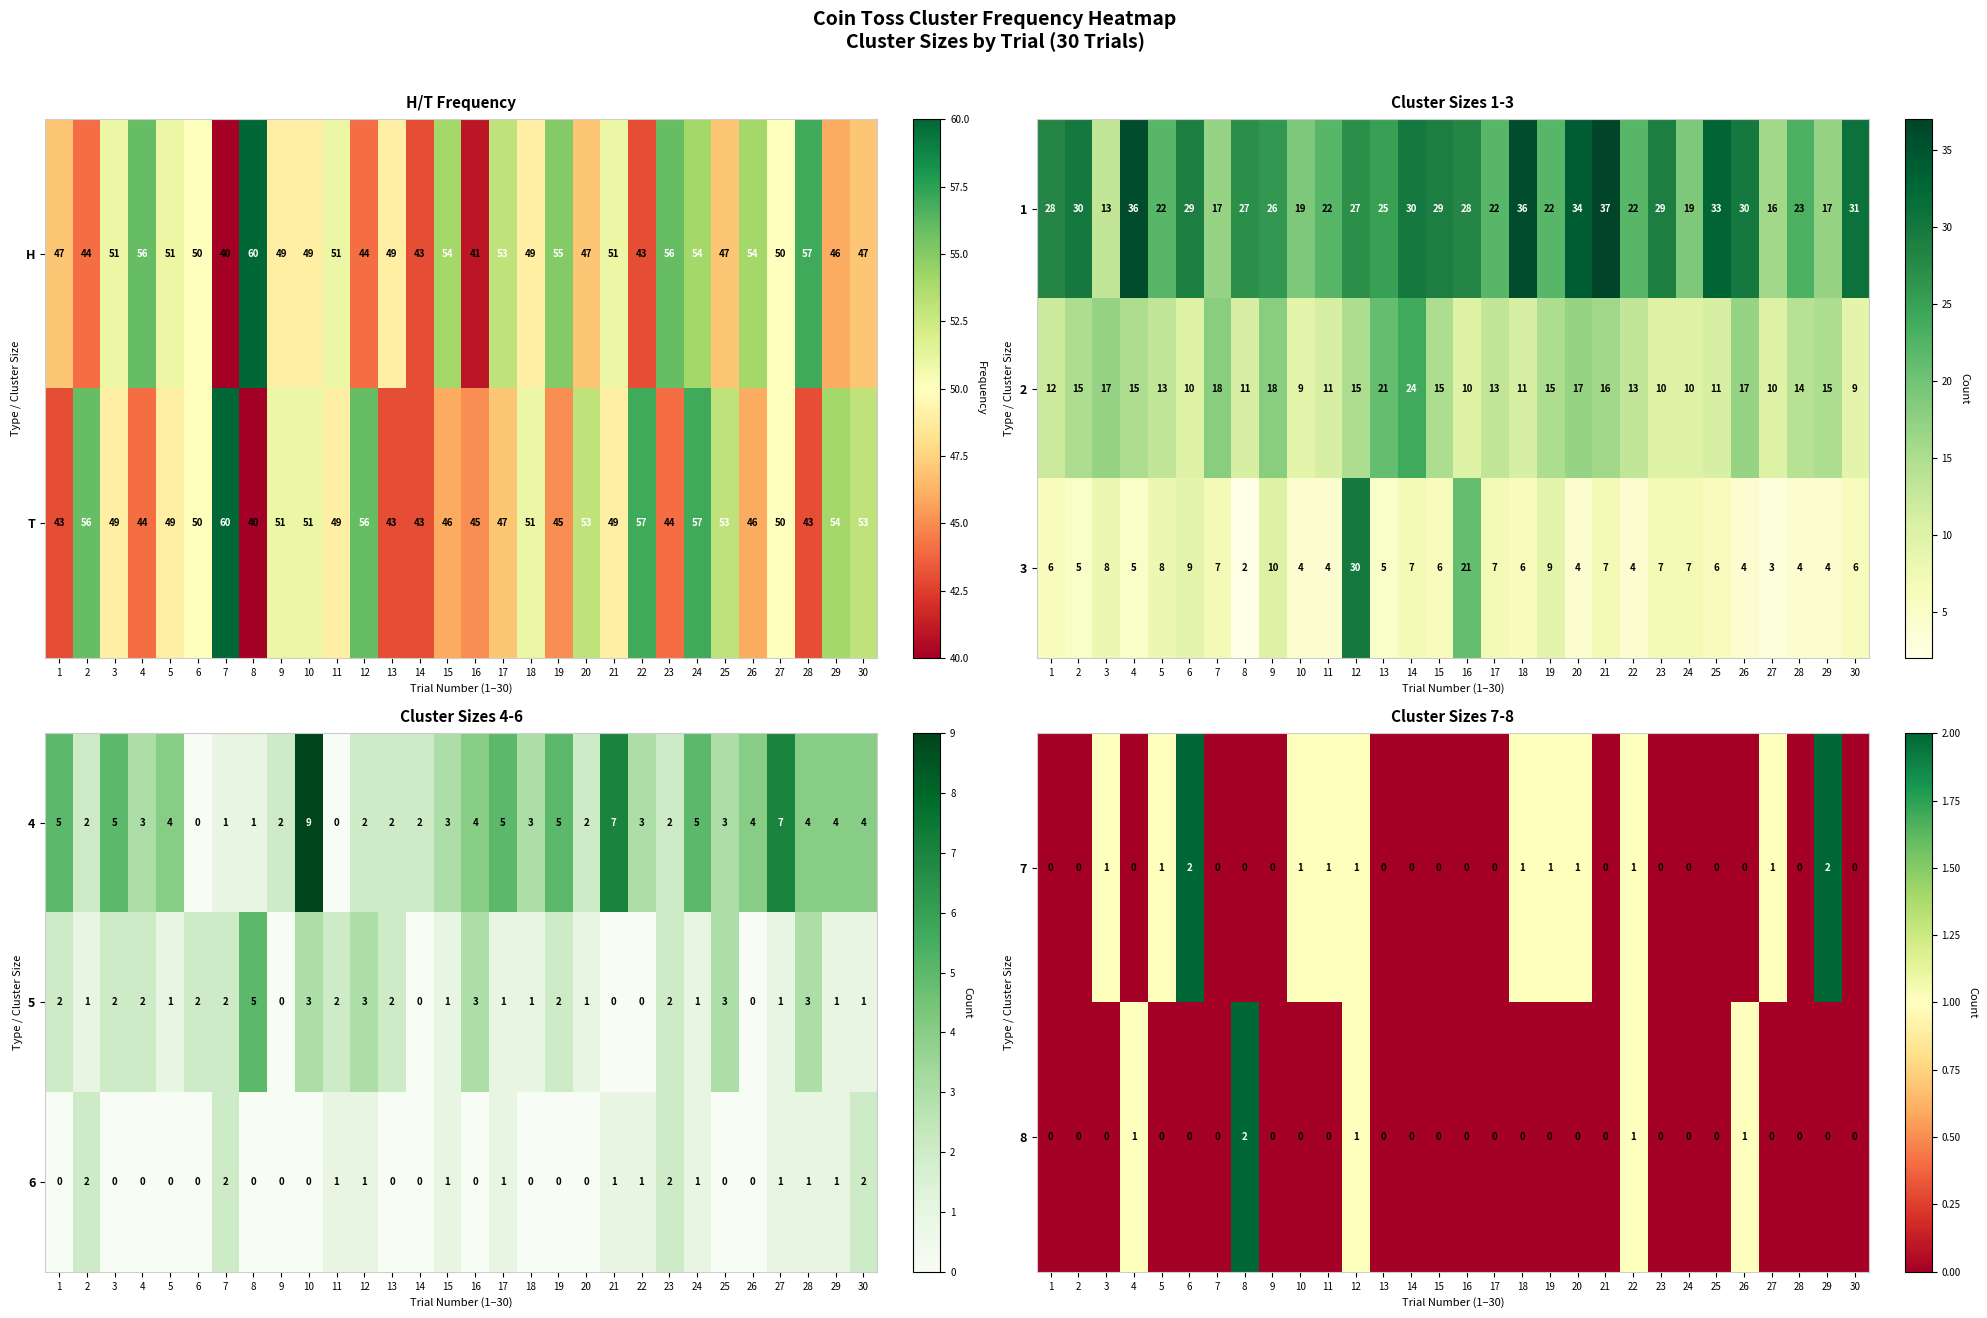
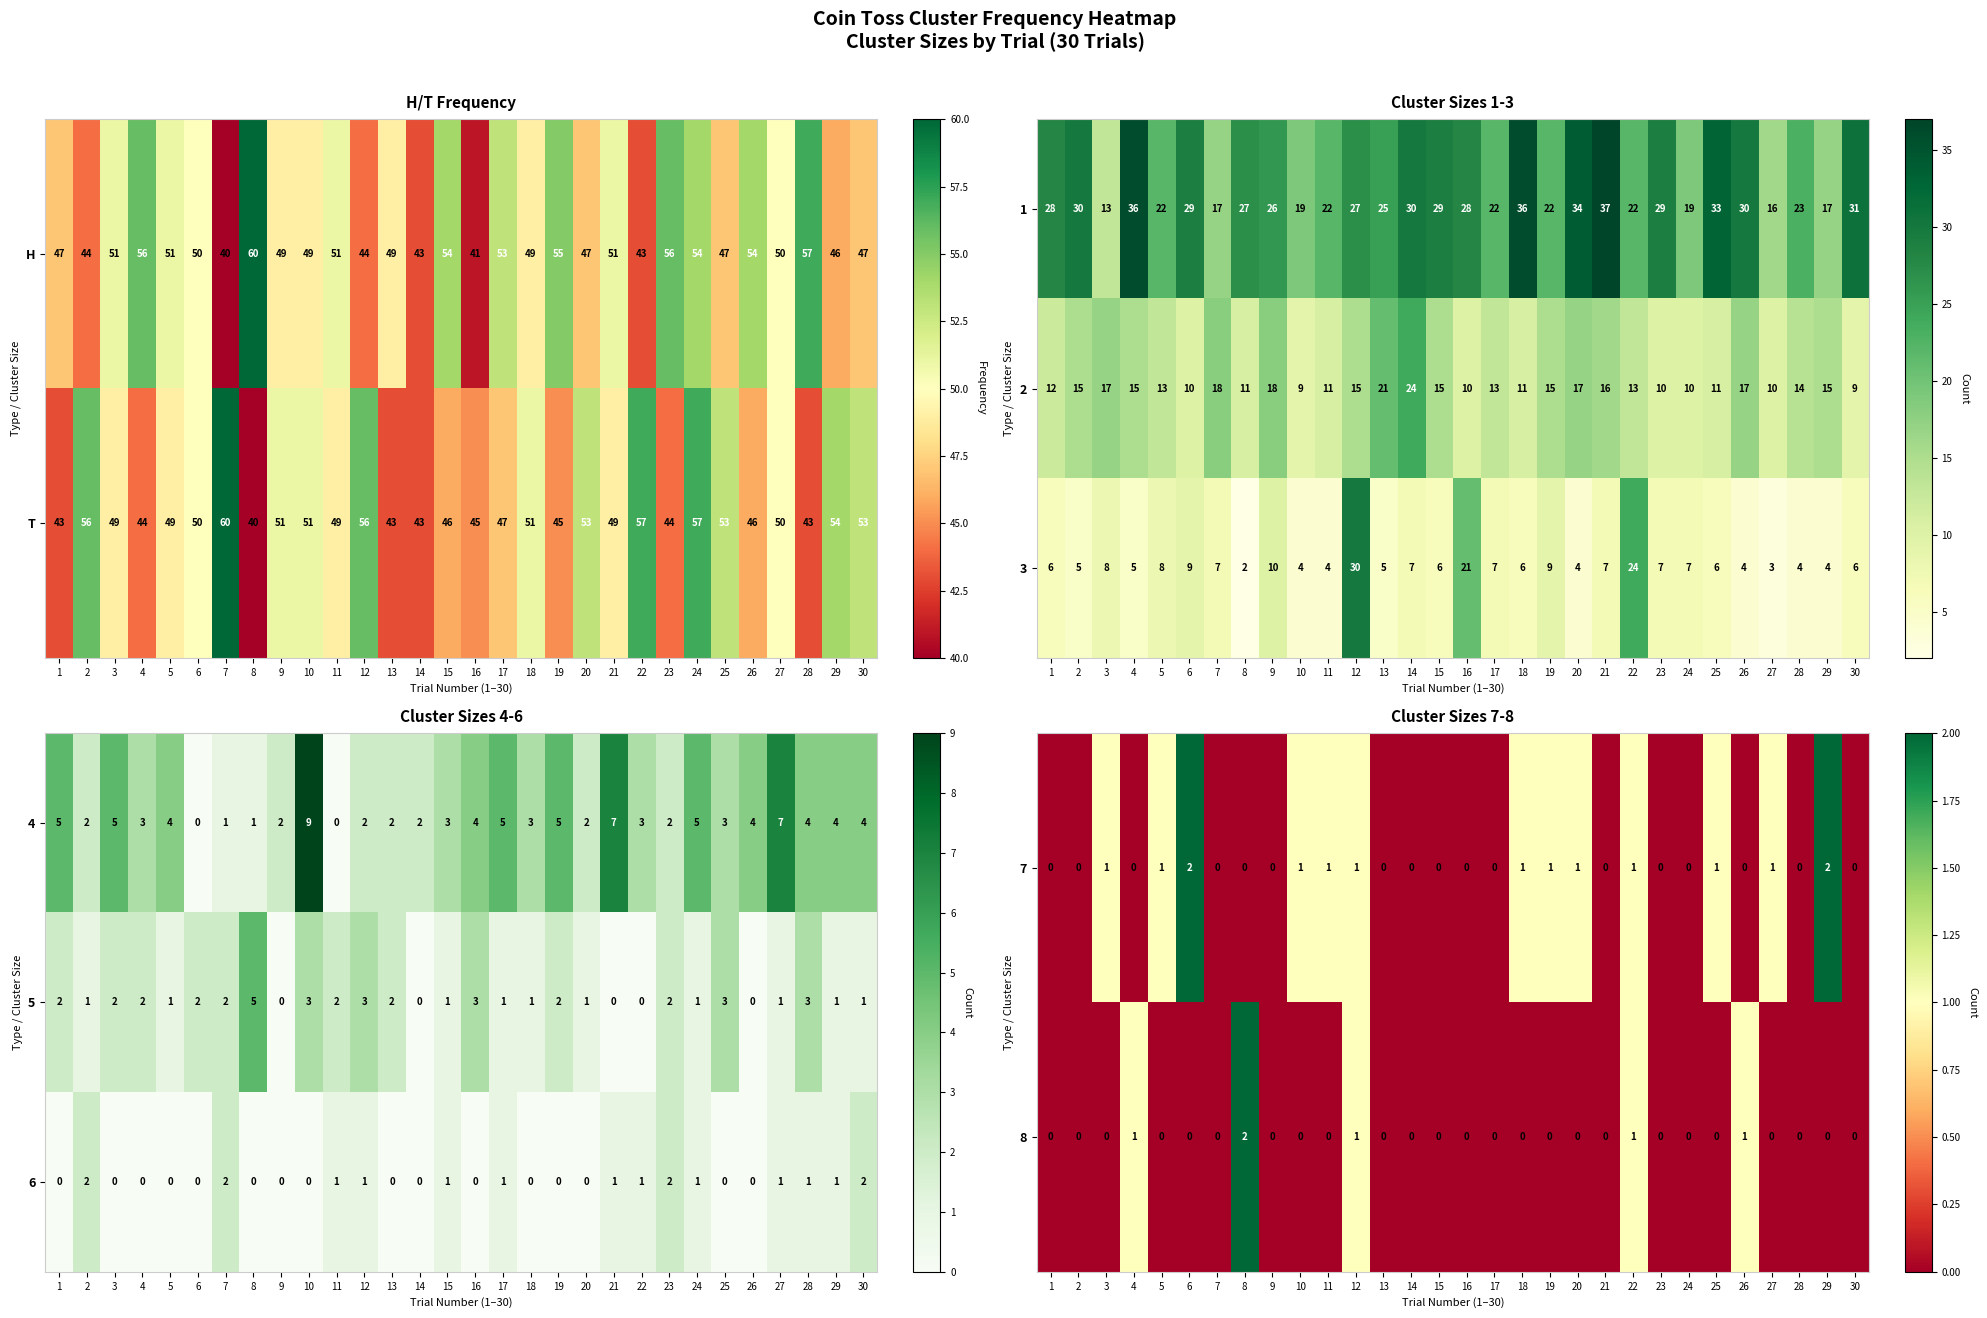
  {
    "Cluster Sizes 1-3": {
      "3": {
        "1": 6,
        "2": 5,
        "3": 8,
        "4": 5,
        "5": 8,
        "6": 9,
        "7": 7,
        "8": 2,
        "9": 10,
        "10": 4,
        "11": 4,
        "12": 30,
        "13": 5,
        "14": 7,
        "15": 6,
        "16": 21,
        "17": 7,
        "18": 6,
        "19": 9,
        "20": 4,
        "21": 7,
-       "22": 4,
+       "22": 24,
        "23": 7,
        "24": 7,
        "25": 6,
        "26": 4,
        "27": 3,
        "28": 4,
        "29": 4,
        "30": 6
      }
    },
    "Cluster Sizes 7-8": {
      "7": {
        "1": 0,
        "2": 0,
        "3": 1,
        "4": 0,
        "5": 1,
        "6": 2,
        "7": 0,
        "8": 0,
        "9": 0,
        "10": 1,
        "11": 1,
        "12": 1,
        "13": 0,
        "14": 0,
        "15": 0,
        "16": 0,
        "17": 0,
        "18": 1,
        "19": 1,
        "20": 1,
        "21": 0,
        "22": 1,
        "23": 0,
        "24": 0,
-       "25": 0,
+       "25": 1,
        "26": 0,
        "27": 1,
        "28": 0,
        "29": 2,
        "30": 0
      }
    }
  }
